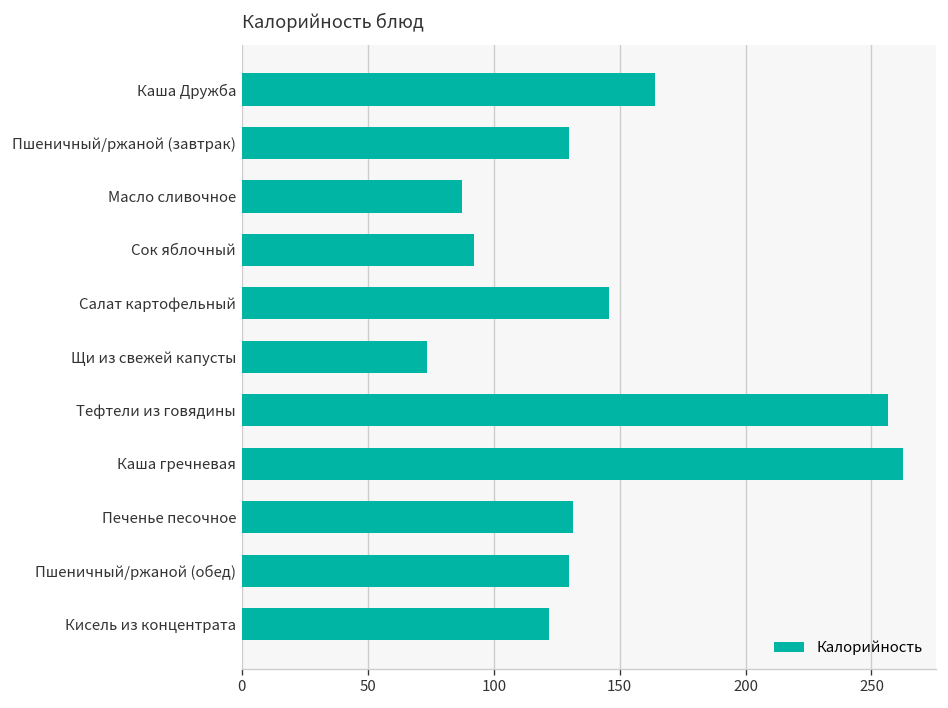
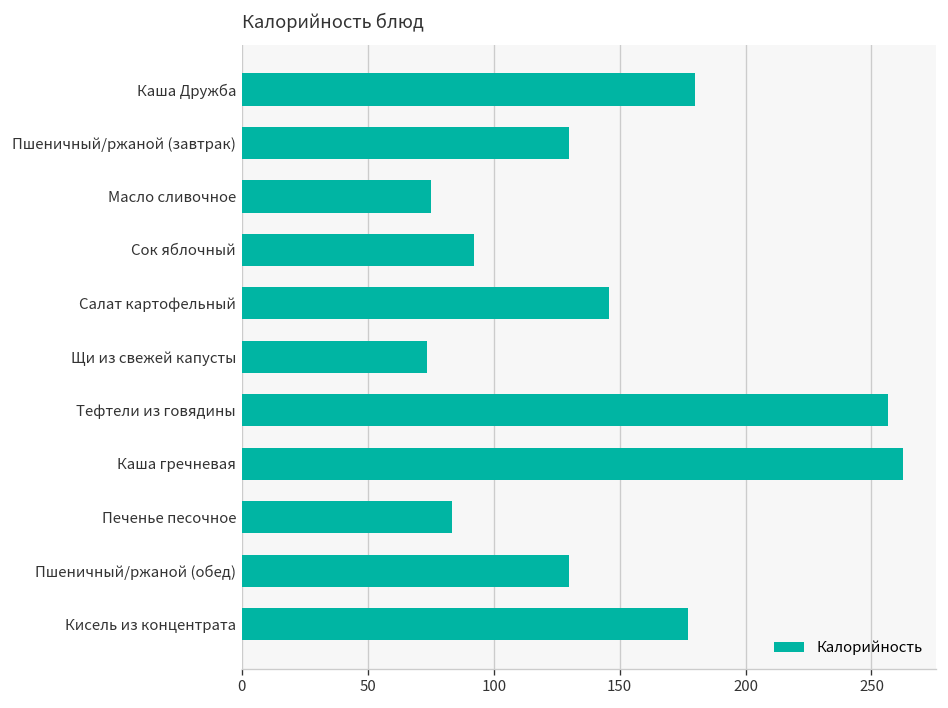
  {
-   "Каша Дружба": 164,
+   "Каша Дружба": 180,
    "Пшеничный/ржаной (завтрак)": 130,
-   "Масло сливочное": 88,
+   "Масло сливочное": 75,
    "Сок яблочный": 92,
    "Салат картофельный": 146,
    "Щи из свежей капусты": 74,
    "Тефтели из говядины": 256,
    "Каша гречневая": 263,
-   "Печенье песочное": 132,
+   "Печенье песочное": 83,
    "Пшеничный/ржаной (обед)": 130,
-   "Кисель из концентрата": 122
+   "Кисель из концентрата": 177
  }
